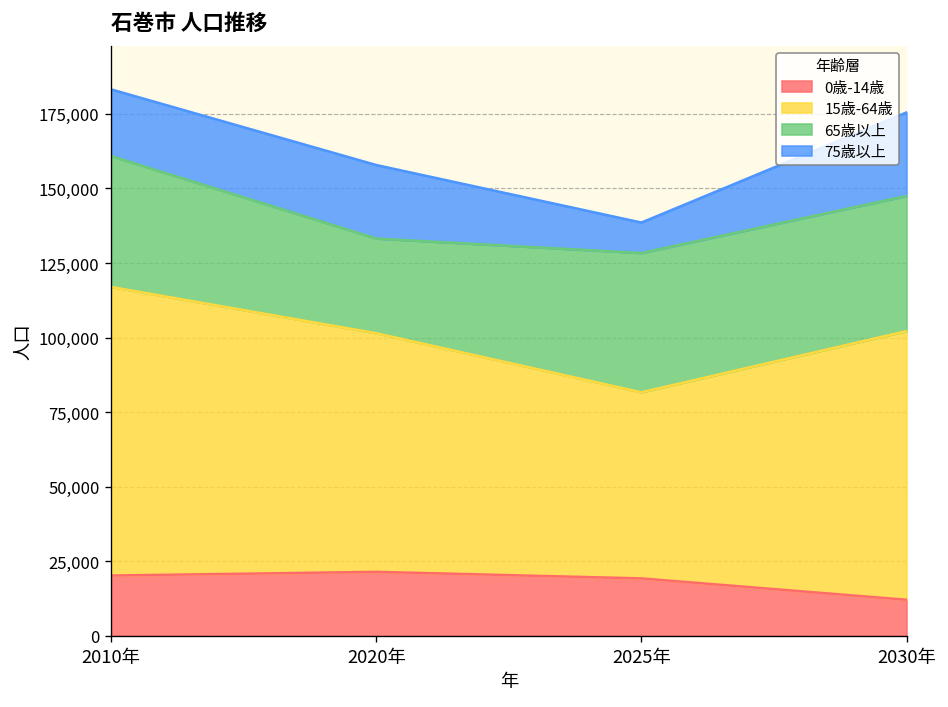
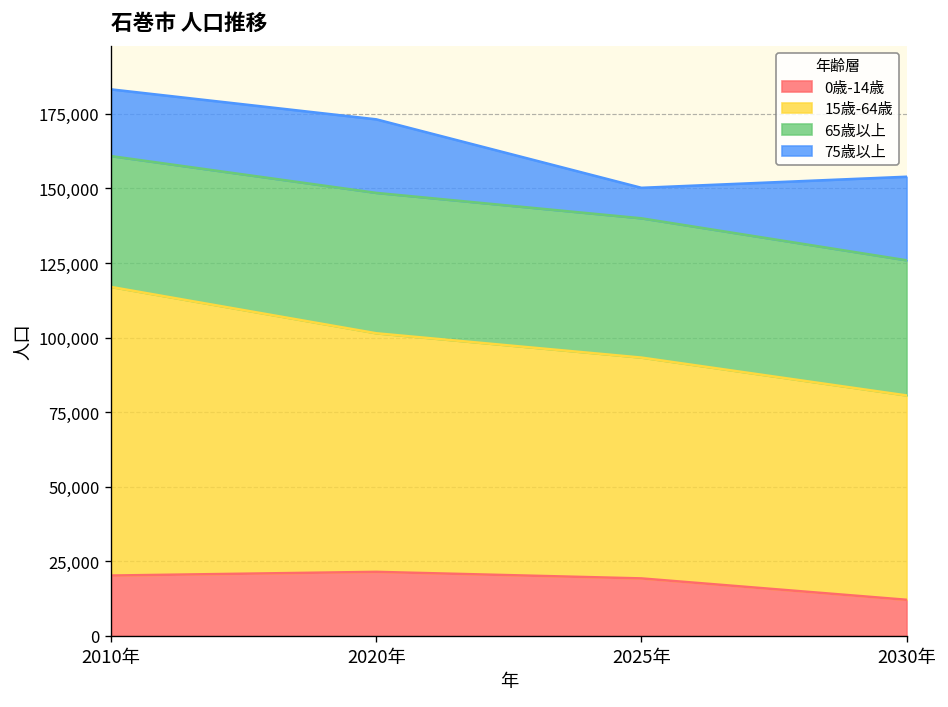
  {
    "0歳-14歳": {
      "2010年": "20,000",
      "2020年": "21,000",
      "2025年": "19,000",
      "2030年": "12,000"
    },
    "15歳-64歳": {
      "2010年": "97,000",
      "2020年": "80,000",
-     "2025年": "62,000",
-     "2030年": "90,000"
+     "2025年": "74,000",
+     "2030年": "69,000"
    },
    "65歳以上": {
      "2010年": "44,000",
-     "2020年": "32,000",
+     "2020年": "47,000",
      "2025年": "47,000",
      "2030年": "45,000"
    },
    "75歳以上": {
      "2010年": "22,000",
      "2020年": "25,000",
      "2025年": "10,000",
      "2030年": "28,000"
    }
  }
